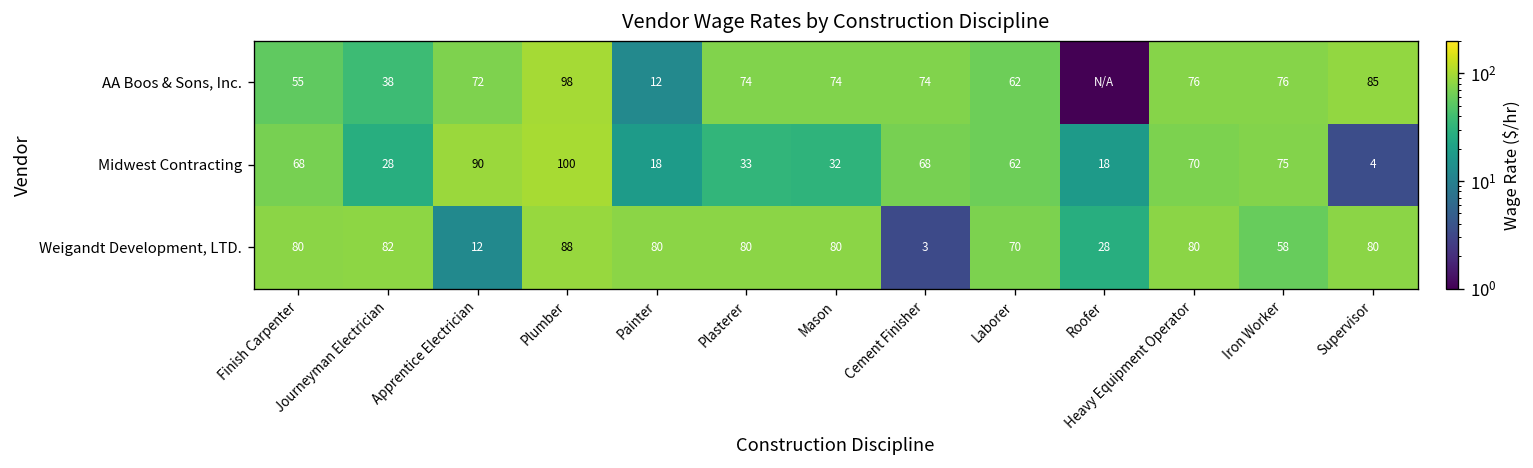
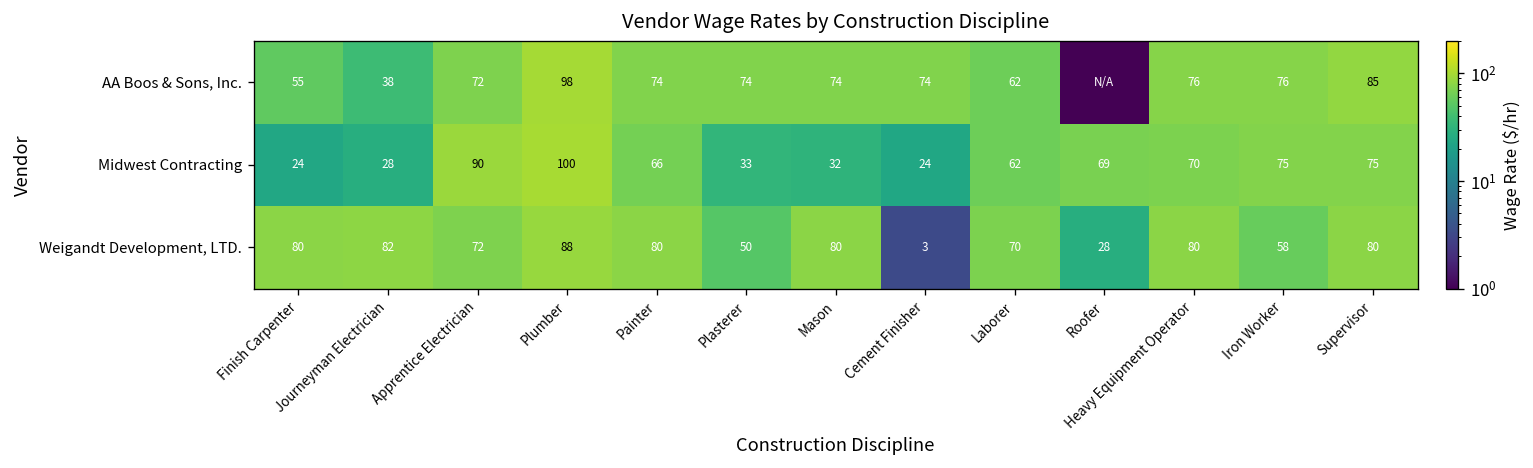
  {
    "AA Boos & Sons, Inc.": {
      "Finish Carpenter": 55,
      "Journeyman Electrician": 38,
      "Apprentice Electrician": 72,
      "Plumber": 98,
-     "Painter": 12,
+     "Painter": 74,
      "Plasterer": 74,
      "Mason": 74,
      "Cement Finisher": 74,
      "Laborer": 62,
      "Heavy Equipment Operator": 76,
      "Iron Worker": 76,
      "Supervisor": 85
    },
    "Midwest Contracting": {
-     "Finish Carpenter": 68,
+     "Finish Carpenter": 24,
      "Journeyman Electrician": 28,
      "Apprentice Electrician": 90,
      "Plumber": 100,
-     "Painter": 18,
+     "Painter": 66,
      "Plasterer": 33,
      "Mason": 32,
-     "Cement Finisher": 68,
+     "Cement Finisher": 24,
      "Laborer": 62,
-     "Roofer": 18,
+     "Roofer": 69,
      "Heavy Equipment Operator": 70,
      "Iron Worker": 75,
-     "Supervisor": 4
+     "Supervisor": 75
    },
    "Weigandt Development, LTD.": {
      "Finish Carpenter": 80,
      "Journeyman Electrician": 82,
-     "Apprentice Electrician": 12,
+     "Apprentice Electrician": 72,
      "Plumber": 88,
      "Painter": 80,
-     "Plasterer": 80,
+     "Plasterer": 50,
      "Mason": 80,
      "Cement Finisher": 3,
      "Laborer": 70,
      "Roofer": 28,
      "Heavy Equipment Operator": 80,
      "Iron Worker": 58,
      "Supervisor": 80
    }
  }
